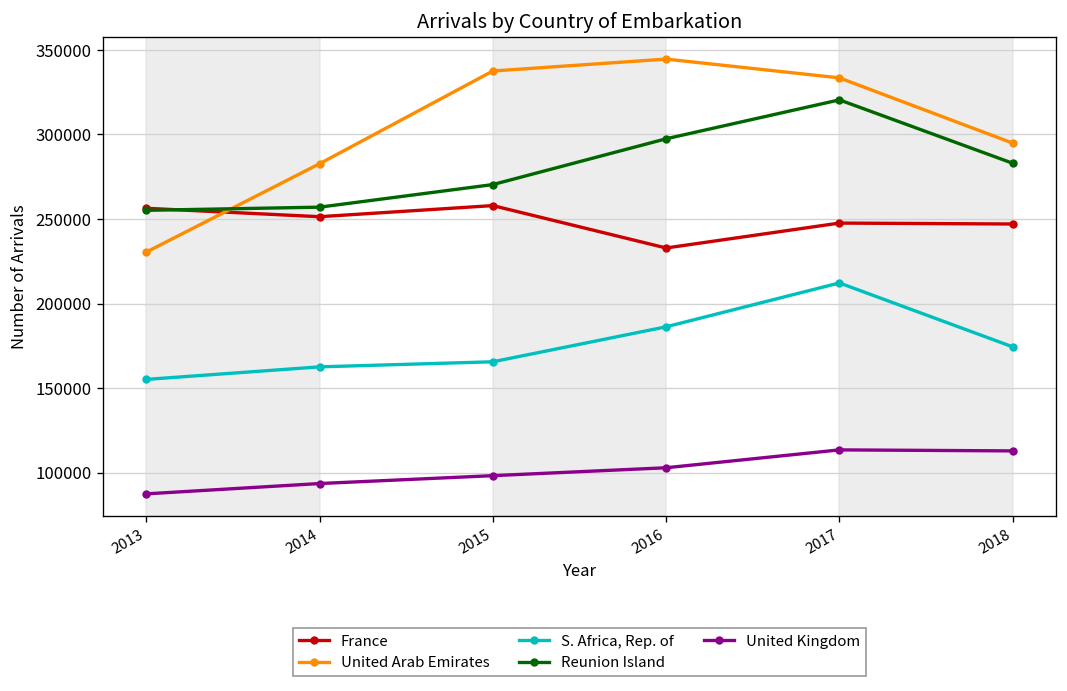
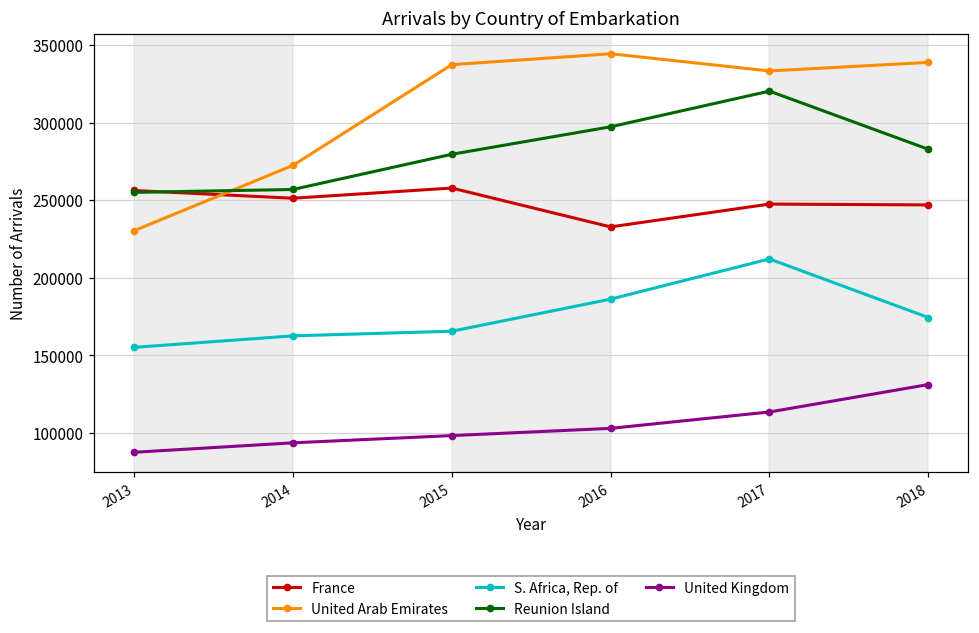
  {
    "France": {
      "2014": 251000,
      "2015": 258000,
      "2016": 233000,
      "2017": 248000,
      "2018": 247000
    },
    "United Arab Emirates": {
      "2013": 230000,
-     "2014": 283000,
+     "2014": 273000,
      "2015": 338000,
      "2016": 345000,
      "2017": 333000,
-     "2018": 295000
+     "2018": 339000
    },
    "S. Africa, Rep. of": {
      "2013": 155000,
      "2014": 163000,
      "2015": 166000,
      "2016": 186000,
      "2017": 212000,
      "2018": 174000
    },
    "Reunion Island": {
      "2014": 257000,
-     "2015": 270000,
+     "2015": 280000,
      "2016": 297000,
      "2017": 320000,
      "2018": 283000
    },
    "United Kingdom": {
      "2013": 87000,
      "2014": 94000,
      "2015": 98000,
      "2016": 103000,
      "2017": 113000,
-     "2018": 113000
+     "2018": 131000
    }
  }
